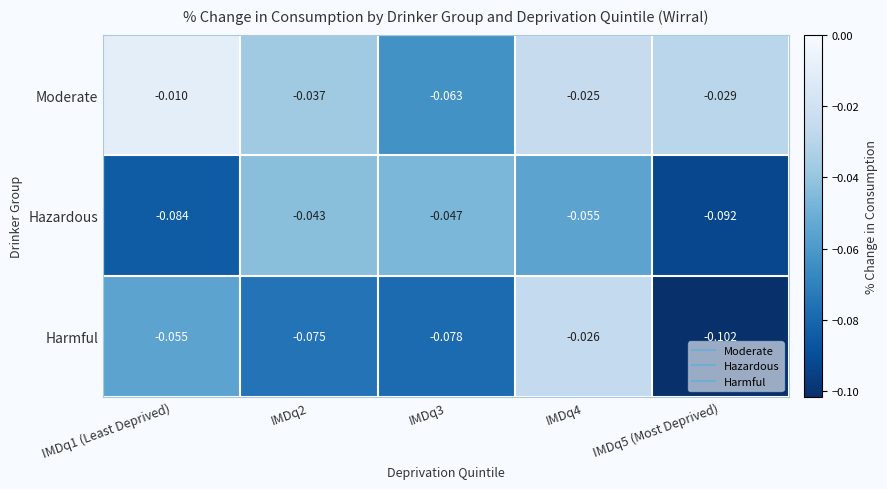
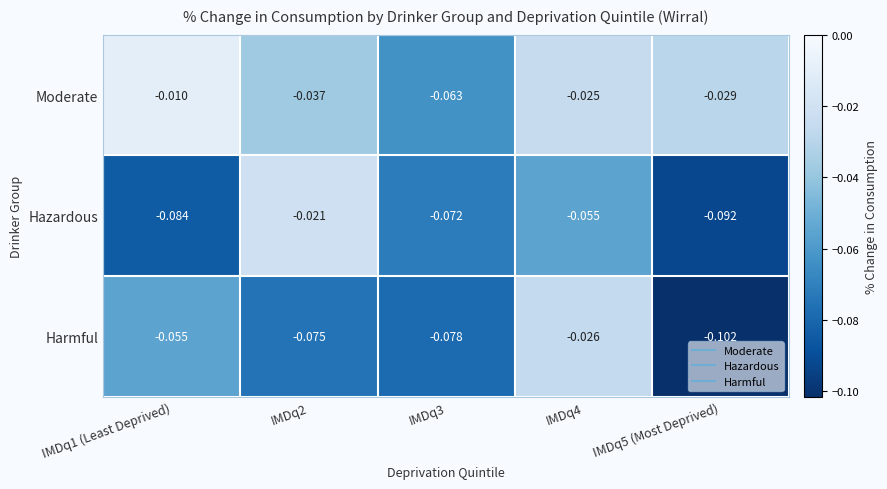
  {
    "Moderate": {
      "IMDq1 (Least Deprived)": -0.010,
      "IMDq2": -0.037,
      "IMDq3": -0.063,
      "IMDq4": -0.025,
      "IMDq5 (Most Deprived)": -0.029
    },
    "Hazardous": {
      "IMDq1 (Least Deprived)": -0.084,
-     "IMDq2": -0.043,
-     "IMDq3": -0.047,
+     "IMDq2": -0.021,
+     "IMDq3": -0.072,
      "IMDq4": -0.055,
      "IMDq5 (Most Deprived)": -0.092
    },
    "Harmful": {
      "IMDq1 (Least Deprived)": -0.055,
      "IMDq2": -0.075,
      "IMDq3": -0.078,
      "IMDq4": -0.026
    }
  }
